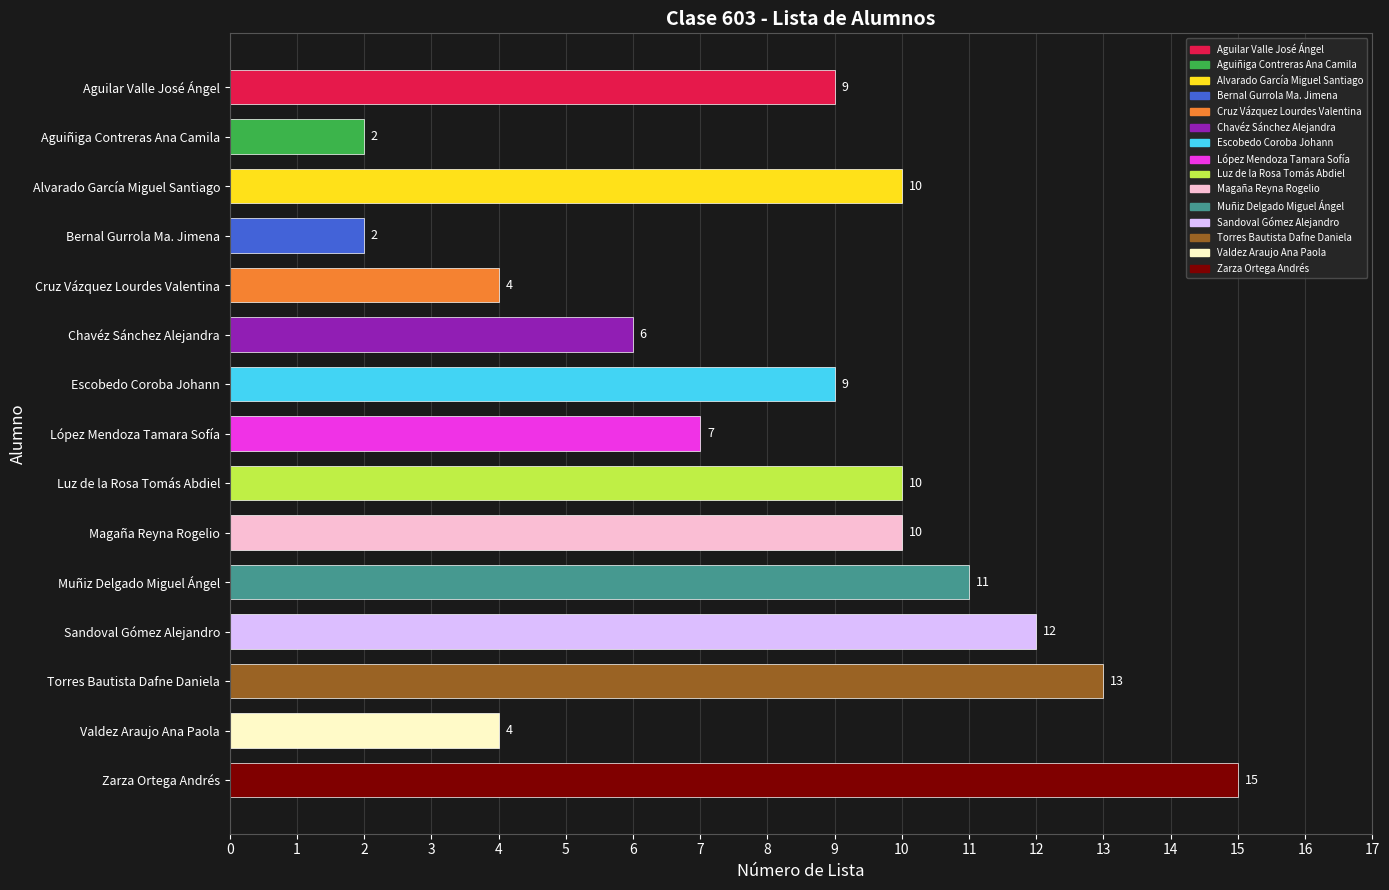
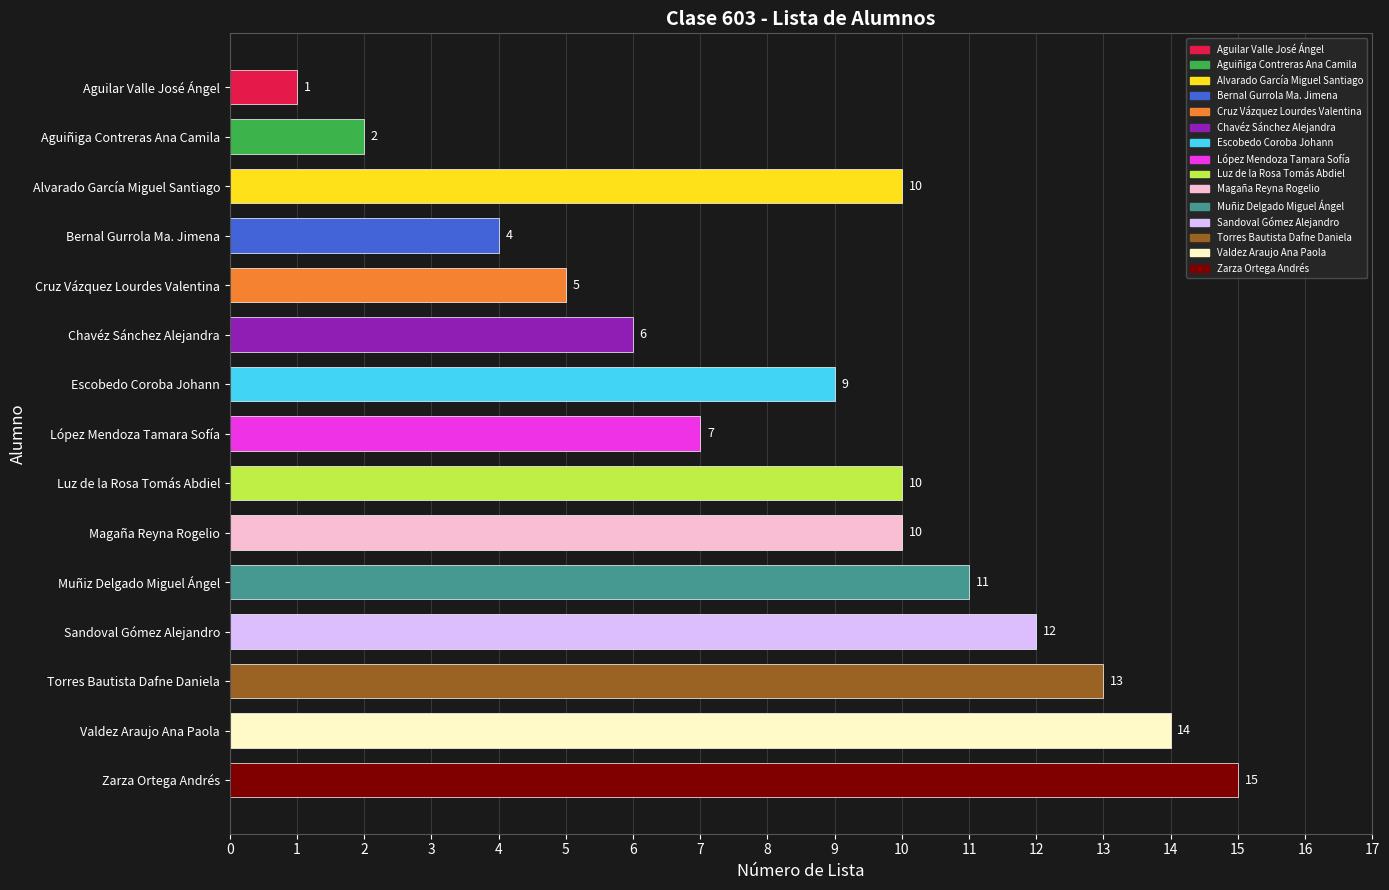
  {
-   "Aguilar Valle José Ángel": 9,
+   "Aguilar Valle José Ángel": 1,
    "Aguiñiga Contreras Ana Camila": 2,
    "Alvarado García Miguel Santiago": 10,
-   "Bernal Gurrola Ma. Jimena": 2,
-   "Cruz Vázquez Lourdes Valentina": 4,
+   "Bernal Gurrola Ma. Jimena": 4,
+   "Cruz Vázquez Lourdes Valentina": 5,
    "Chavéz Sánchez Alejandra": 6,
    "Escobedo Coroba Johann": 9,
    "López Mendoza Tamara Sofía": 7,
    "Luz de la Rosa Tomás Abdiel": 10,
    "Magaña Reyna Rogelio": 10,
    "Muñiz Delgado Miguel Ángel": 11,
    "Sandoval Gómez Alejandro": 12,
    "Torres Bautista Dafne Daniela": 13,
-   "Valdez Araujo Ana Paola": 4,
+   "Valdez Araujo Ana Paola": 14,
    "Zarza Ortega Andrés": 15
  }
